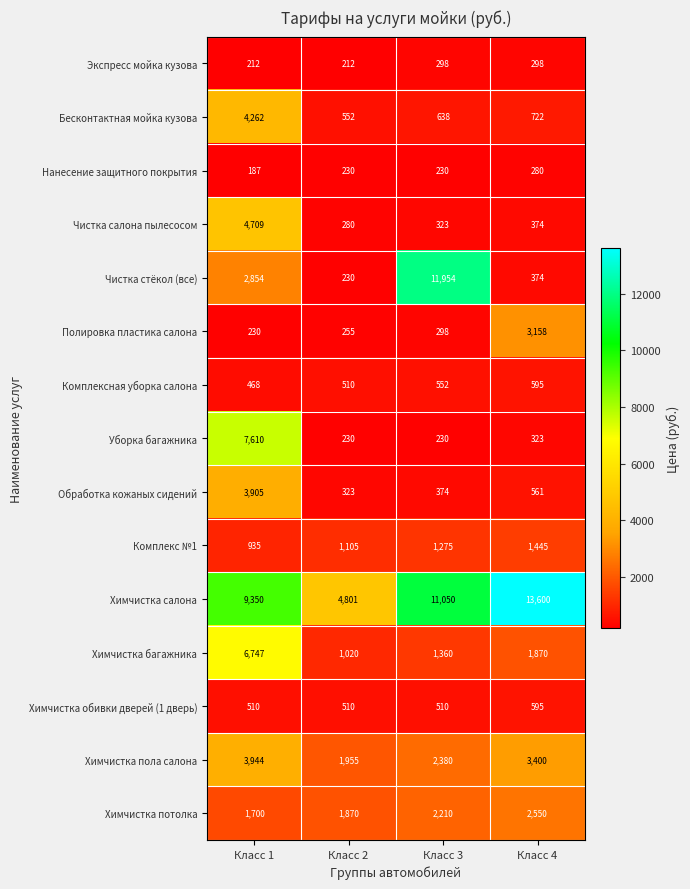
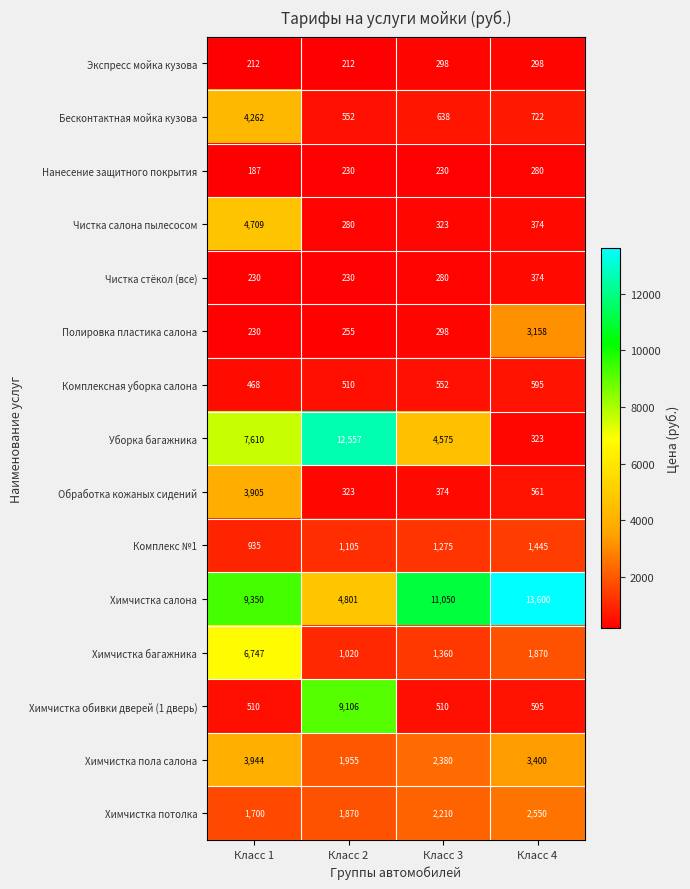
  {
    "Экспресс мойка кузова": {
      "Класс 1": "212",
      "Класс 2": "212",
      "Класс 3": "298",
      "Класс 4": "298"
    },
    "Бесконтактная мойка кузова": {
      "Класс 1": "4,262",
      "Класс 2": "552",
      "Класс 3": "638",
      "Класс 4": "722"
    },
    "Нанесение защитного покрытия": {
      "Класс 1": "187",
      "Класс 2": "230",
      "Класс 3": "230",
      "Класс 4": "280"
    },
    "Чистка салона пылесосом": {
      "Класс 1": "4,709",
      "Класс 2": "280",
      "Класс 3": "323",
      "Класс 4": "374"
    },
    "Чистка стёкол (все)": {
-     "Класс 1": "2,854",
+     "Класс 1": "230",
      "Класс 2": "230",
-     "Класс 3": "11,954",
+     "Класс 3": "280",
      "Класс 4": "374"
    },
    "Полировка пластика салона": {
      "Класс 1": "230",
      "Класс 2": "255",
      "Класс 3": "298",
      "Класс 4": "3,158"
    },
    "Комплексная уборка салона": {
      "Класс 1": "468",
      "Класс 2": "510",
      "Класс 3": "552",
      "Класс 4": "595"
    },
    "Уборка багажника": {
      "Класс 1": "7,610",
-     "Класс 2": "230",
-     "Класс 3": "230",
+     "Класс 2": "12,557",
+     "Класс 3": "4,575",
      "Класс 4": "323"
    },
    "Обработка кожаных сидений": {
      "Класс 1": "3,905",
      "Класс 2": "323",
      "Класс 3": "374",
      "Класс 4": "561"
    },
    "Комплекс №1": {
      "Класс 1": "935",
      "Класс 2": "1,105",
      "Класс 3": "1,275",
      "Класс 4": "1,445"
    },
    "Химчистка салона": {
      "Класс 1": "9,350",
      "Класс 2": "4,801",
      "Класс 3": "11,050",
      "Класс 4": "13,600"
    },
    "Химчистка багажника": {
      "Класс 1": "6,747",
      "Класс 2": "1,020",
      "Класс 3": "1,360",
      "Класс 4": "1,870"
    },
    "Химчистка обивки дверей (1 дверь)": {
      "Класс 1": "510",
-     "Класс 2": "510",
+     "Класс 2": "9,106",
      "Класс 3": "510",
      "Класс 4": "595"
    },
    "Химчистка пола салона": {
      "Класс 1": "3,944",
      "Класс 2": "1,955",
      "Класс 3": "2,380",
      "Класс 4": "3,400"
    },
    "Химчистка потолка": {
      "Класс 1": "1,700",
      "Класс 2": "1,870",
      "Класс 3": "2,210",
      "Класс 4": "2,550"
    }
  }
